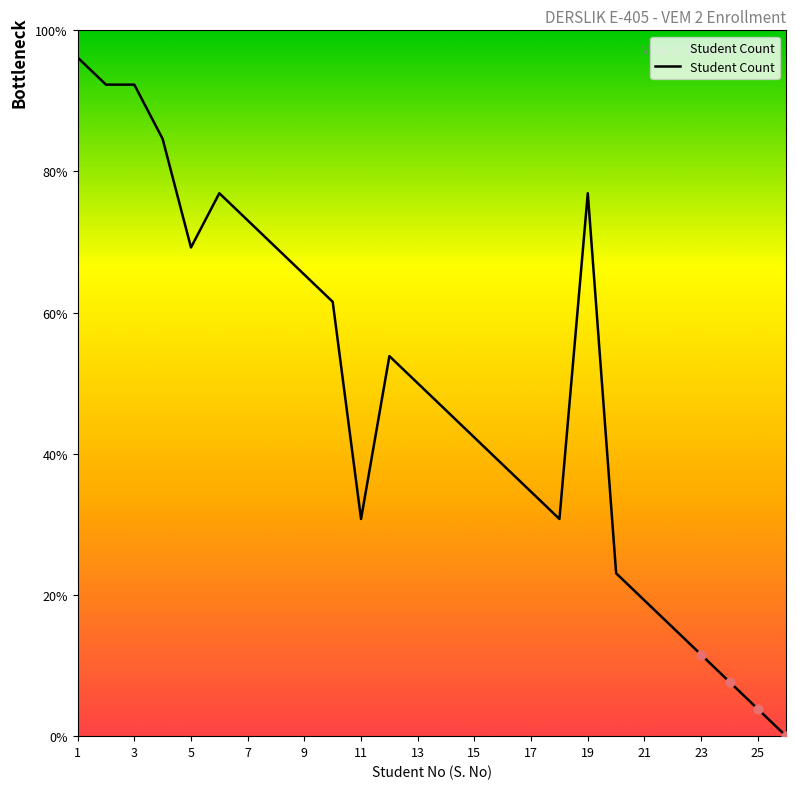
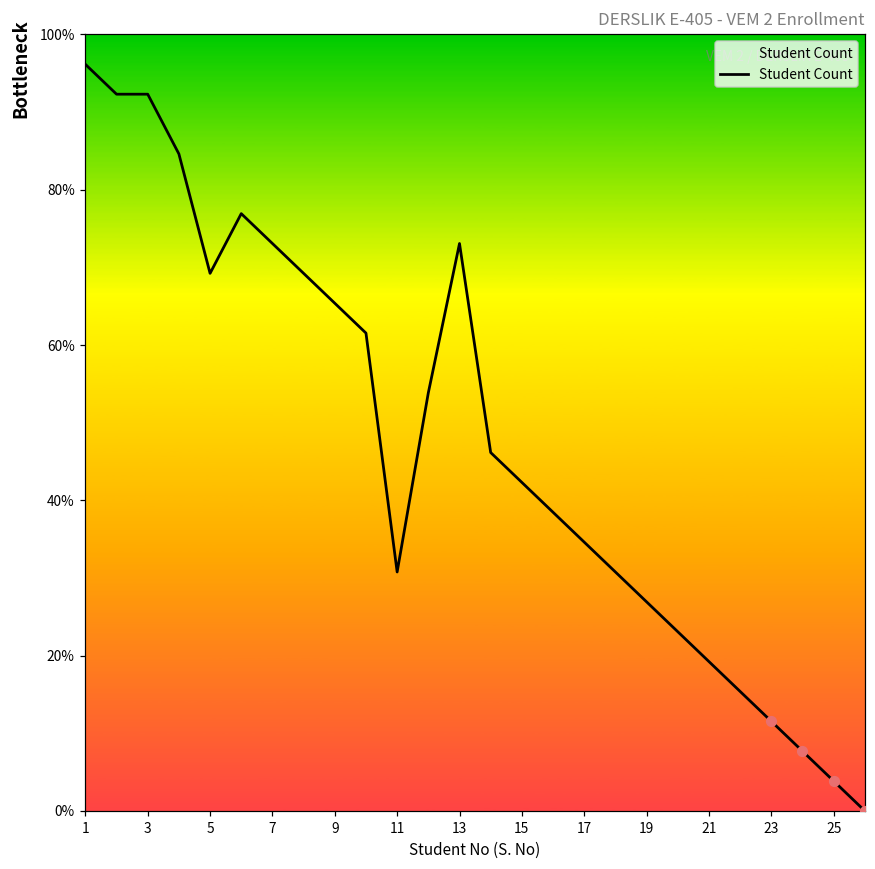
  {
    "Student Count": {
      "1": "96%",
      "3": "92%",
      "5": "69%",
      "7": "73%",
      "9": "65%",
      "11": "31%",
-     "13": "50%",
+     "13": "73%",
      "15": "42%",
      "17": "35%",
-     "19": "77%",
+     "19": "27%",
      "21": "19%"
    }
  }
